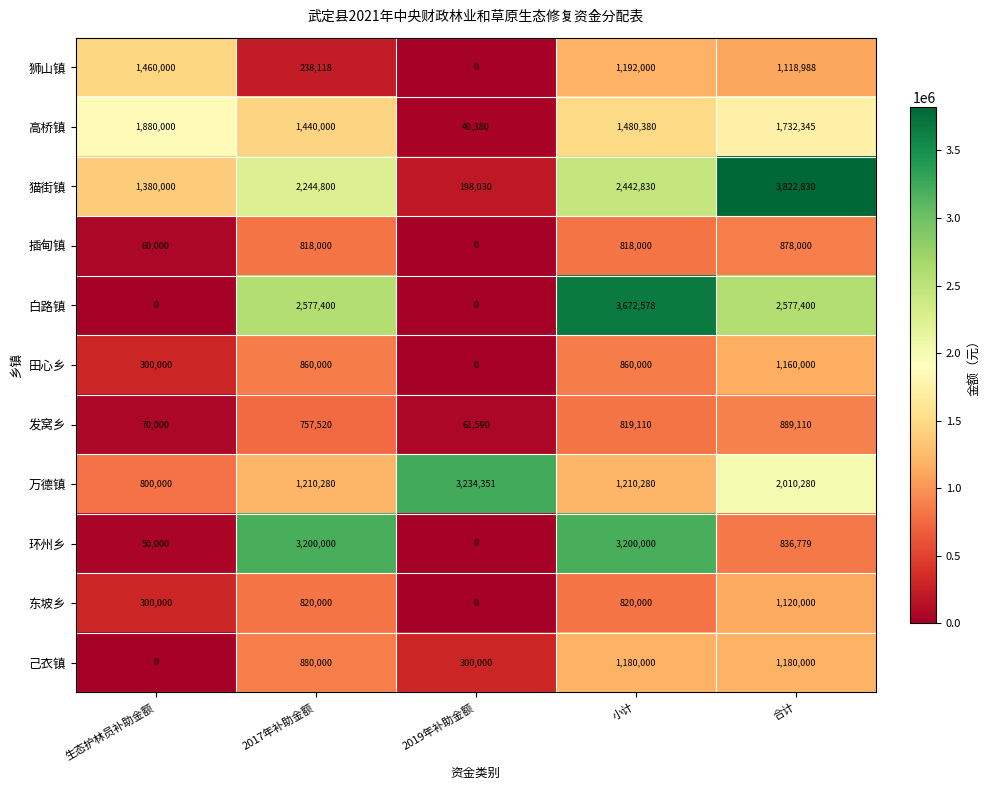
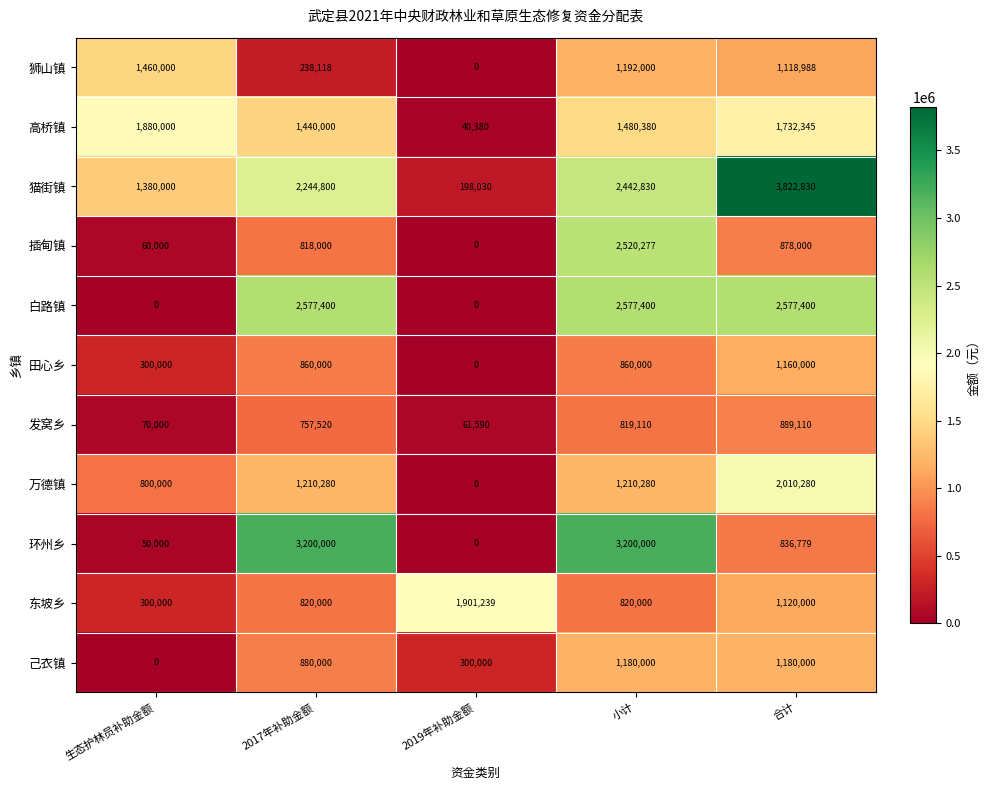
  {
    "狮山镇": {
      "生态护林员补助金额": "1,460,000",
      "2017年补助金额": "238,118",
      "2019年补助金额": "0",
      "小计": "1,192,000",
      "合计": "1,118,988"
    },
    "高桥镇": {
      "生态护林员补助金额": "1,880,000",
      "2017年补助金额": "1,440,000",
      "2019年补助金额": "40,380",
      "小计": "1,480,380",
      "合计": "1,732,345"
    },
    "猫街镇": {
      "生态护林员补助金额": "1,380,000",
      "2017年补助金额": "2,244,800",
      "2019年补助金额": "198,030",
      "小计": "2,442,830",
      "合计": "3,822,830"
    },
    "插甸镇": {
      "生态护林员补助金额": "60,000",
      "2017年补助金额": "818,000",
      "2019年补助金额": "0",
-     "小计": "818,000",
+     "小计": "2,520,277",
      "合计": "878,000"
    },
    "白路镇": {
      "生态护林员补助金额": "0",
      "2017年补助金额": "2,577,400",
      "2019年补助金额": "0",
-     "小计": "3,672,578",
+     "小计": "2,577,400",
      "合计": "2,577,400"
    },
    "田心乡": {
      "生态护林员补助金额": "300,000",
      "2017年补助金额": "860,000",
      "2019年补助金额": "0",
      "小计": "860,000",
      "合计": "1,160,000"
    },
    "发窝乡": {
      "生态护林员补助金额": "70,000",
      "2017年补助金额": "757,520",
      "2019年补助金额": "61,590",
      "小计": "819,110",
      "合计": "889,110"
    },
    "万德镇": {
      "生态护林员补助金额": "800,000",
      "2017年补助金额": "1,210,280",
-     "2019年补助金额": "3,234,351",
+     "2019年补助金额": "0",
      "小计": "1,210,280",
      "合计": "2,010,280"
    },
    "环州乡": {
      "生态护林员补助金额": "50,000",
      "2017年补助金额": "3,200,000",
      "2019年补助金额": "0",
      "小计": "3,200,000",
      "合计": "836,779"
    },
    "东坡乡": {
      "生态护林员补助金额": "300,000",
      "2017年补助金额": "820,000",
-     "2019年补助金额": "0",
+     "2019年补助金额": "1,901,239",
      "小计": "820,000",
      "合计": "1,120,000"
    },
    "己衣镇": {
      "生态护林员补助金额": "0",
      "2017年补助金额": "880,000",
      "2019年补助金额": "300,000",
      "小计": "1,180,000",
      "合计": "1,180,000"
    }
  }
